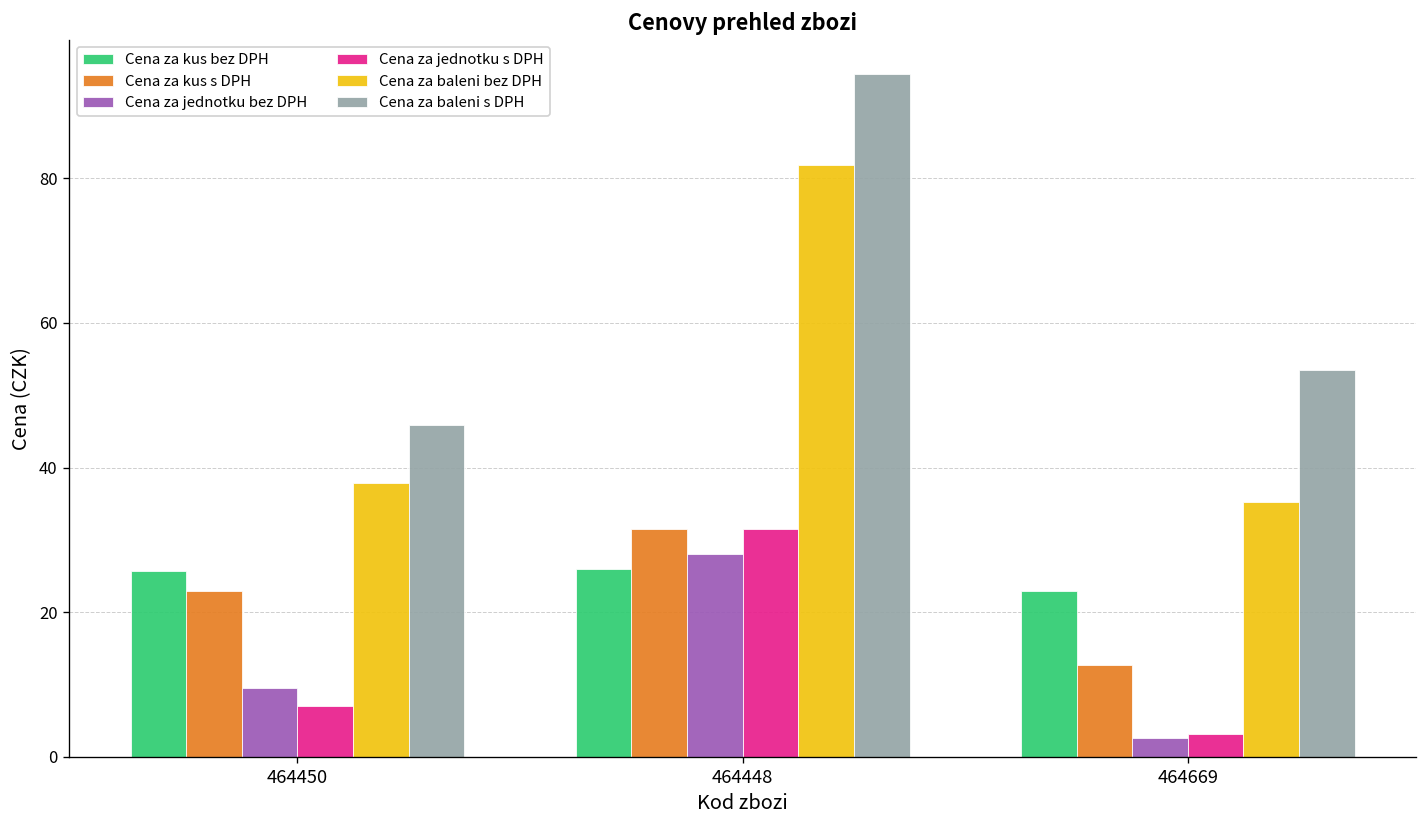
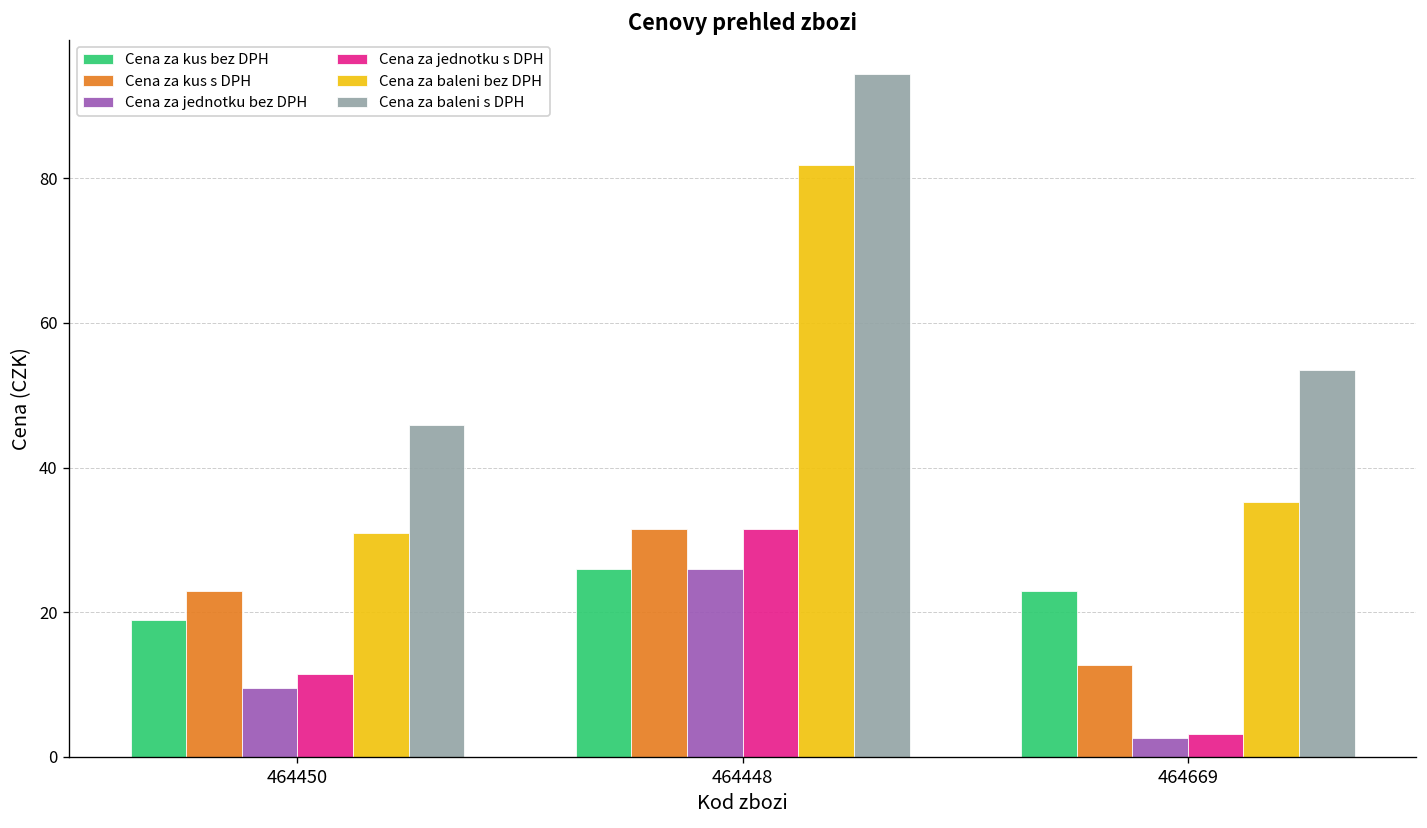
  {
    "Cena za kus bez DPH": {
-     "464450": 26,
+     "464450": 19,
      "464448": 26,
      "464669": 23
    },
    "Cena za kus s DPH": {
      "464450": 23,
      "464448": 31,
      "464669": 13
    },
    "Cena za jednotku bez DPH": {
      "464450": 9,
-     "464448": 28,
+     "464448": 26,
      "464669": 3
    },
    "Cena za jednotku s DPH": {
-     "464450": 7,
+     "464450": 11,
      "464448": 31,
      "464669": 3
    },
    "Cena za baleni bez DPH": {
-     "464450": 38,
+     "464450": 31,
      "464448": 82,
      "464669": 35
    },
    "Cena za baleni s DPH": {
      "464450": 46,
      "464448": 94,
      "464669": 54
    }
  }
